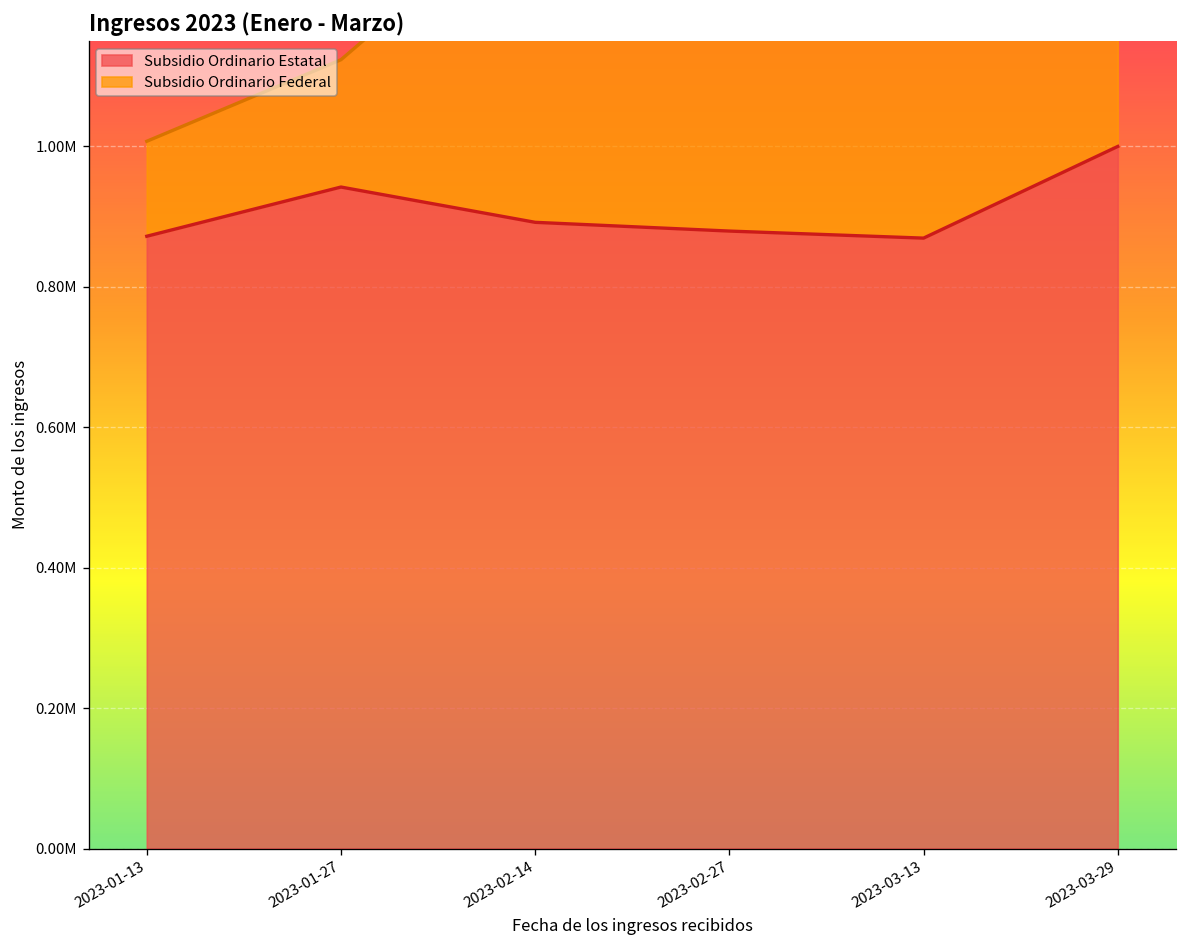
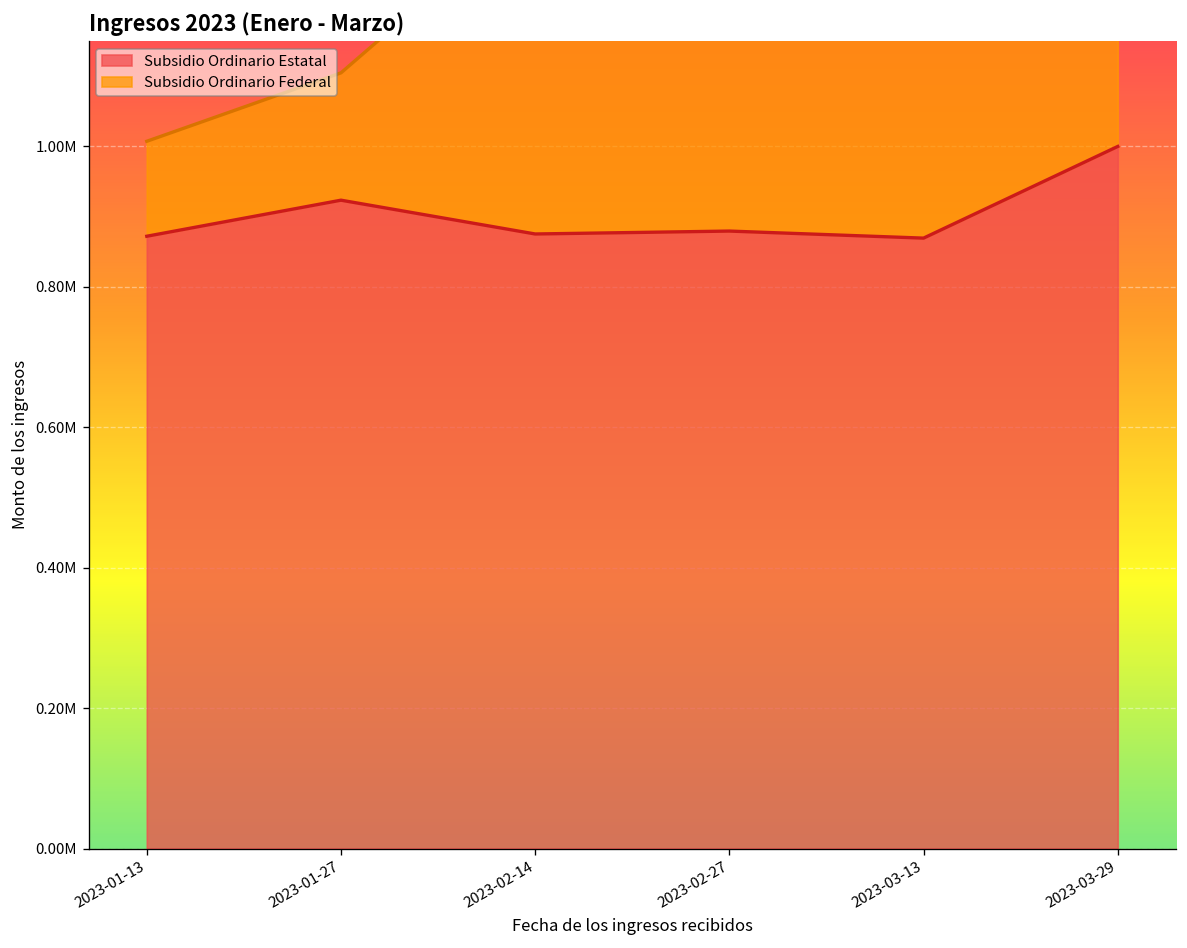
  {
    "Subsidio Ordinario Estatal": {
      "2023-01-13": 870000,
-     "2023-01-27": 940000,
-     "2023-02-14": 890000,
+     "2023-01-27": 920000,
+     "2023-02-14": 880000,
      "2023-02-27": 880000,
      "2023-03-13": 870000,
      "2023-03-29": 1000000
    },
    "Subsidio Ordinario Federal": {
      "2023-01-13": 140000,
      "2023-01-27": 180000
    }
  }
